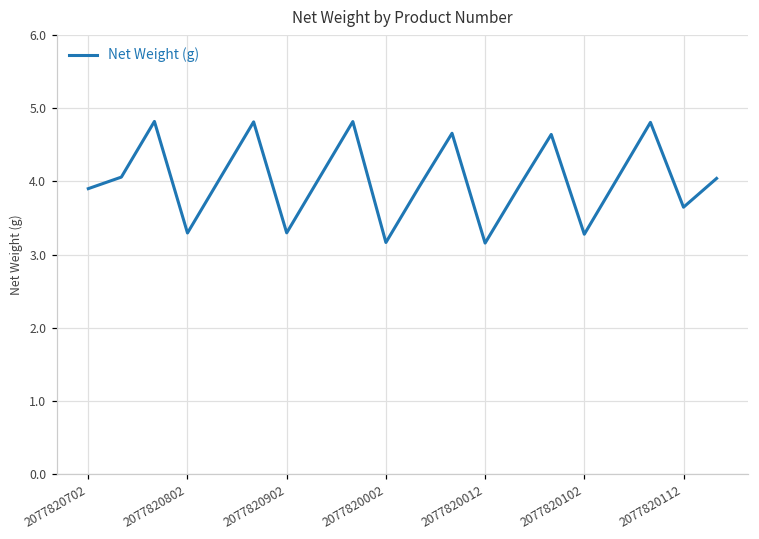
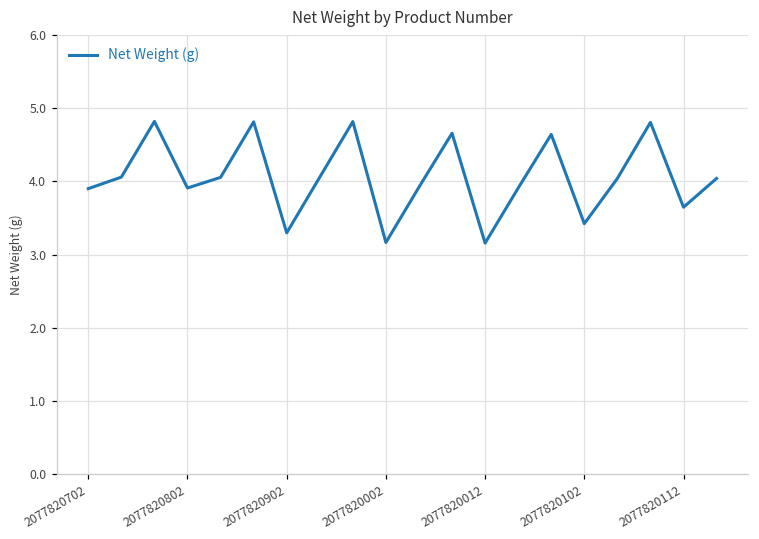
  {
    "2077820702": 3.9,
-   "2077820802": 3.3,
+   "2077820802": 3.9,
    "2077820902": 3.3,
    "2077820002": 3.2,
    "2077820012": 3.2,
-   "2077820102": 3.3,
+   "2077820102": 3.4,
    "2077820112": 3.6
  }
